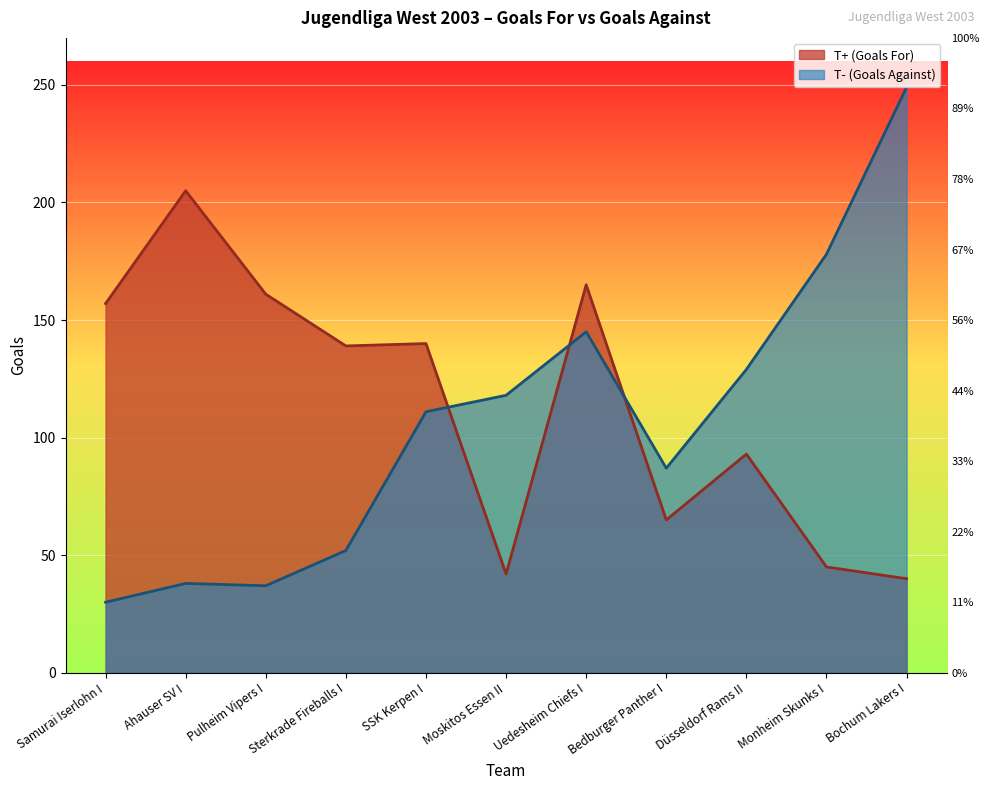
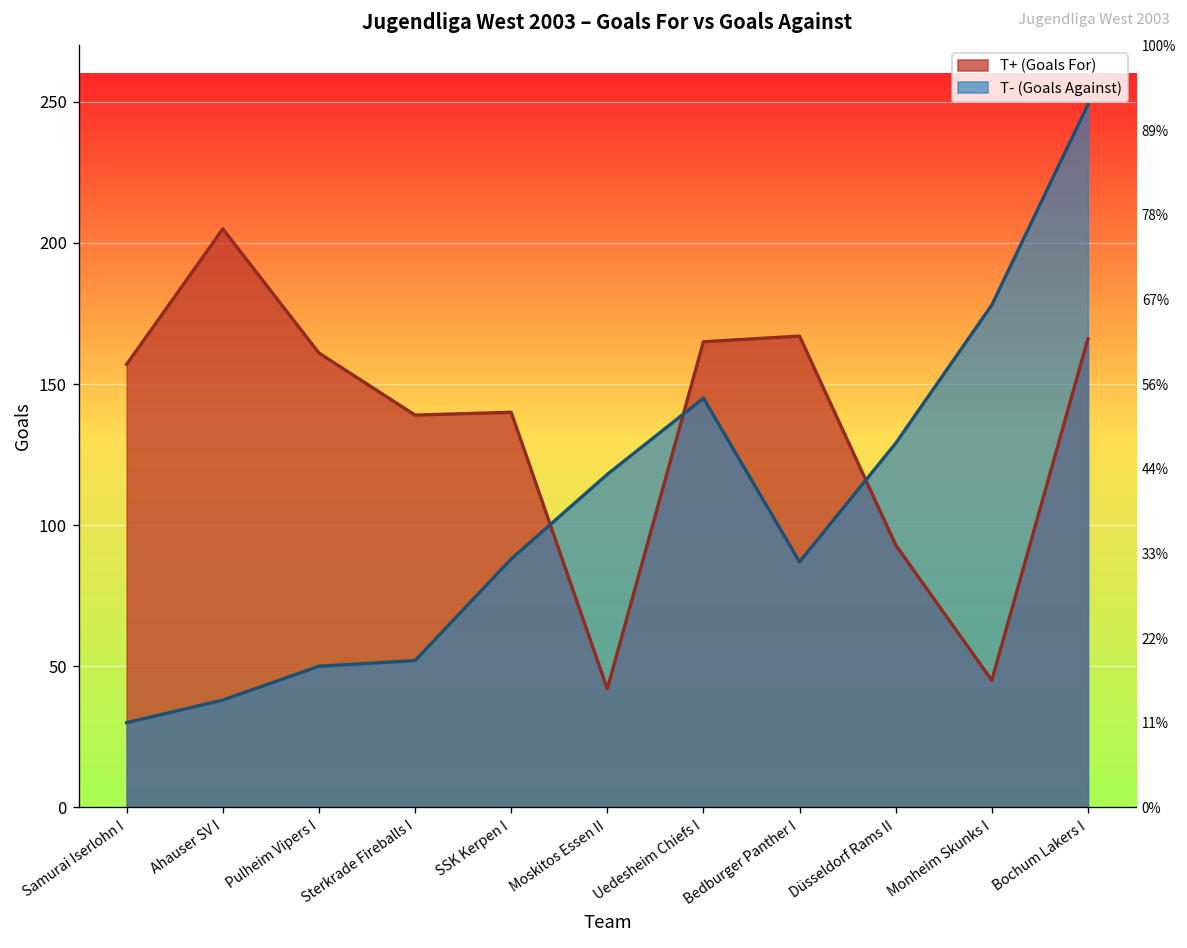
  {
    "T+ (Goals For)": {
      "Samurai Iserlohn I": 157,
      "Ahauser SV I": 205,
      "Pulheim Vipers I": 161,
      "Sterkrade Fireballs I": 139,
      "SSK Kerpen I": 140,
      "Moskitos Essen II": 42,
      "Uedesheim Chiefs I": 165,
-     "Bedburger Panther I": 65,
+     "Bedburger Panther I": 167,
      "Düsseldorf Rams II": 93,
      "Monheim Skunks I": 45,
-     "Bochum Lakers I": 40
+     "Bochum Lakers I": 166
    },
    "T- (Goals Against)": {
      "Samurai Iserlohn I": 30,
      "Ahauser SV I": 38,
-     "Pulheim Vipers I": 37,
+     "Pulheim Vipers I": 50,
      "Sterkrade Fireballs I": 52,
-     "SSK Kerpen I": 111,
+     "SSK Kerpen I": 88,
      "Moskitos Essen II": 118,
      "Uedesheim Chiefs I": 145,
      "Bedburger Panther I": 87,
      "Düsseldorf Rams II": 129,
      "Monheim Skunks I": 178,
      "Bochum Lakers I": 249
    }
  }
